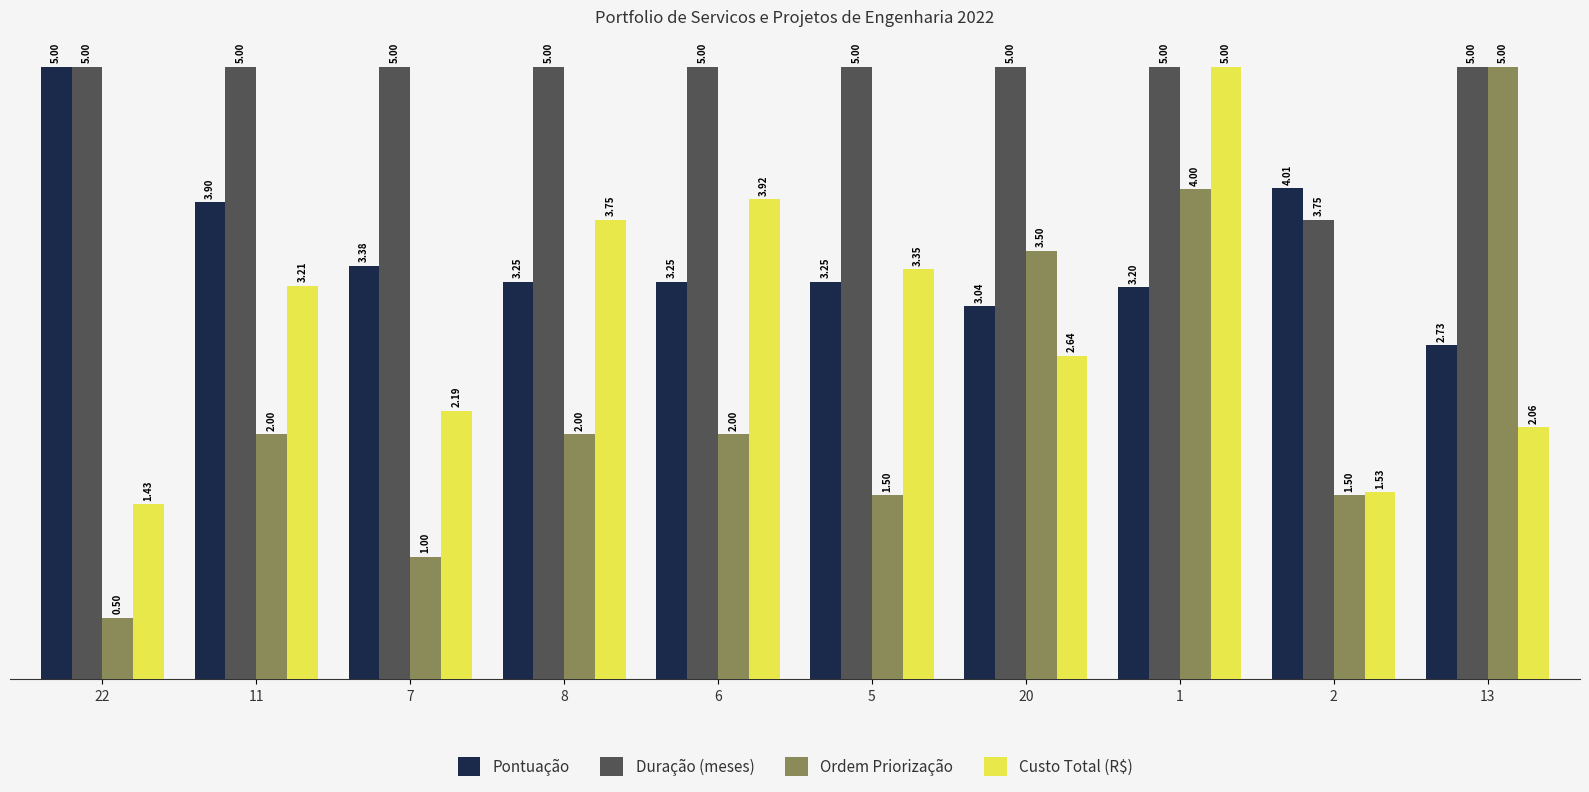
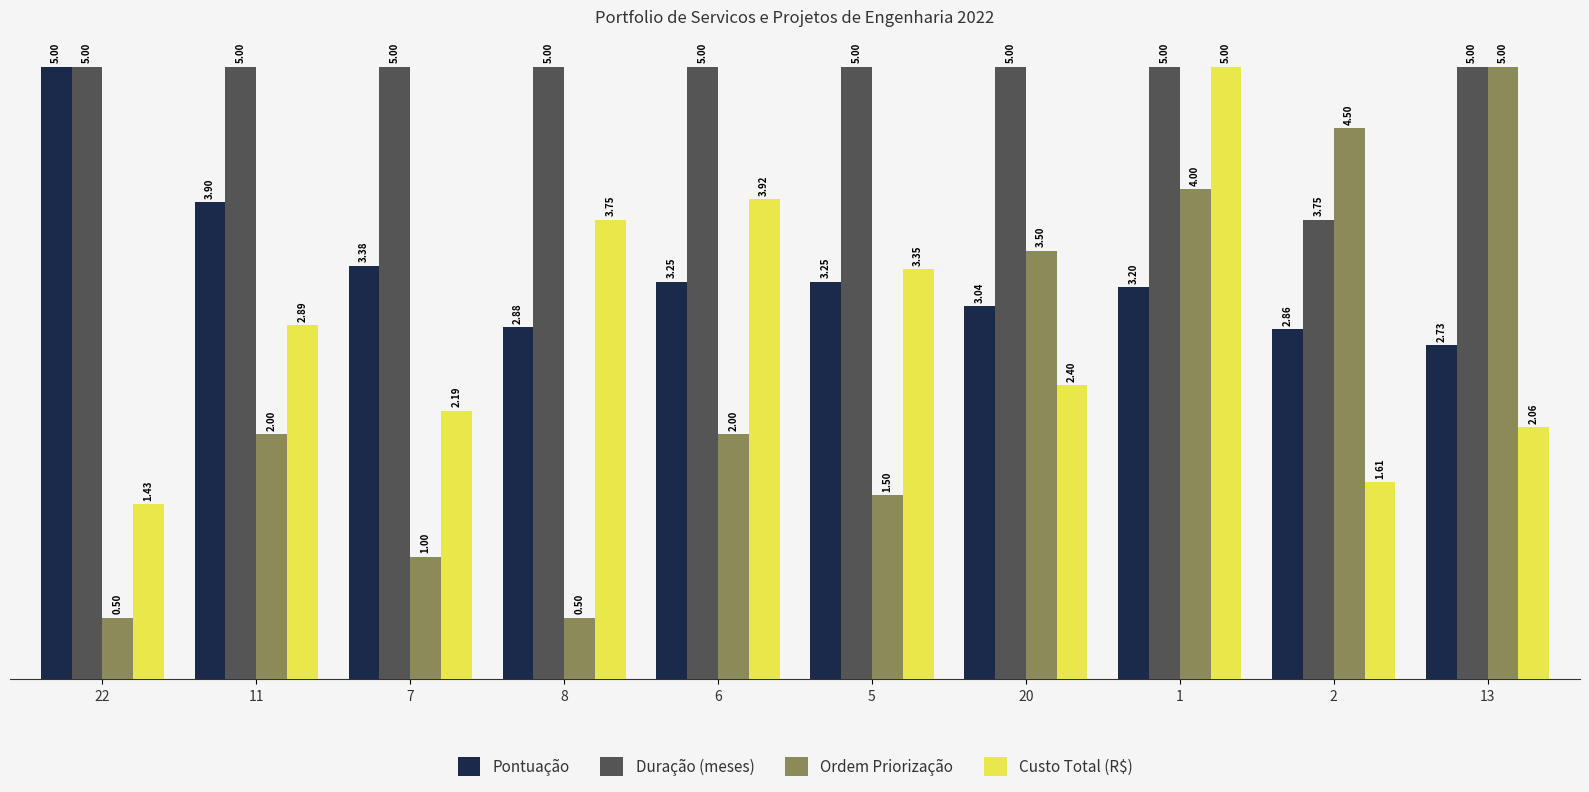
  {
    "Pontuação": {
      "22": 5.00,
      "11": 3.90,
      "7": 3.38,
-     "8": 3.25,
+     "8": 2.88,
      "6": 3.25,
      "5": 3.25,
      "20": 3.04,
      "1": 3.20,
-     "2": 4.01,
+     "2": 2.86,
      "13": 2.73
    },
    "Duração (meses)": {
      "22": 5.00,
      "11": 5.00,
      "7": 5.00,
      "8": 5.00,
      "6": 5.00,
      "5": 5.00,
      "20": 5.00,
      "1": 5.00,
      "2": 3.75,
      "13": 5.00
    },
    "Ordem Priorização": {
      "22": 0.50,
      "11": 2.00,
      "7": 1.00,
-     "8": 2.00,
+     "8": 0.50,
      "6": 2.00,
      "5": 1.50,
      "20": 3.50,
      "1": 4.00,
-     "2": 1.50,
+     "2": 4.50,
      "13": 5.00
    },
    "Custo Total (R$)": {
      "22": 1.43,
-     "11": 3.21,
+     "11": 2.89,
      "7": 2.19,
      "8": 3.75,
      "6": 3.92,
      "5": 3.35,
-     "20": 2.64,
+     "20": 2.40,
      "1": 5.00,
-     "2": 1.53,
+     "2": 1.61,
      "13": 2.06
    }
  }
